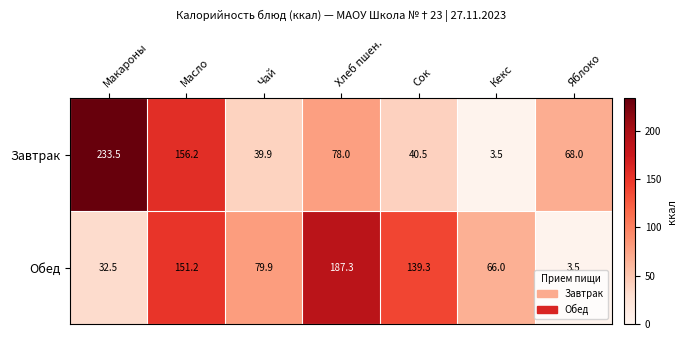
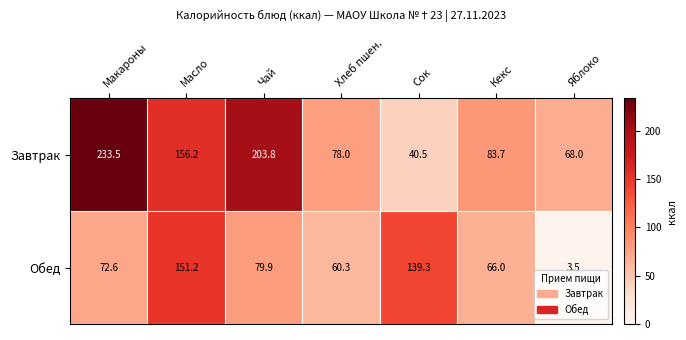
  {
    "Завтрак": {
      "Макароны": 233.5,
      "Масло": 156.2,
-     "Чай": 39.9,
+     "Чай": 203.8,
      "Хлеб пшен.": 78.0,
      "Сок": 40.5,
-     "Кекс": 3.5,
+     "Кекс": 83.7,
      "Яблоко": 68.0
    },
    "Обед": {
-     "Макароны": 32.5,
+     "Макароны": 72.6,
      "Масло": 151.2,
      "Чай": 79.9,
-     "Хлеб пшен.": 187.3,
+     "Хлеб пшен.": 60.3,
      "Сок": 139.3,
      "Кекс": 66.0
    }
  }
